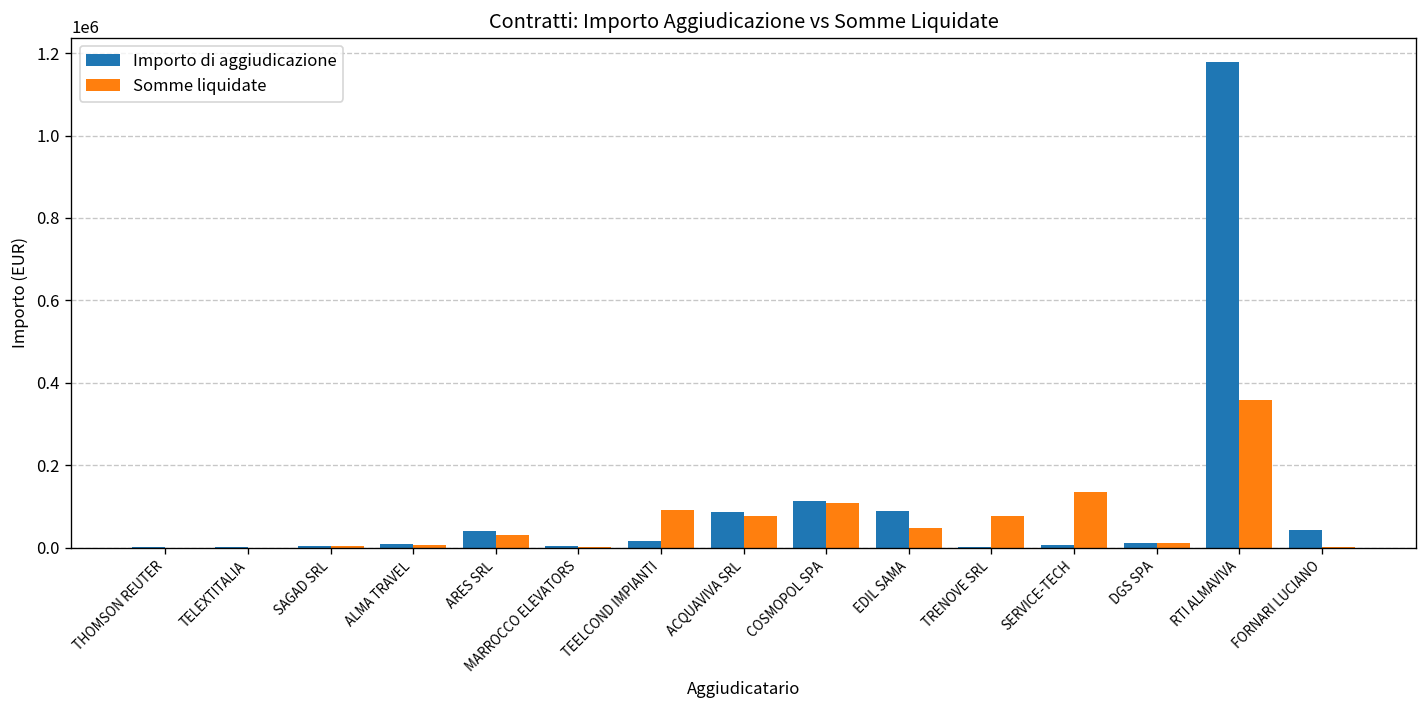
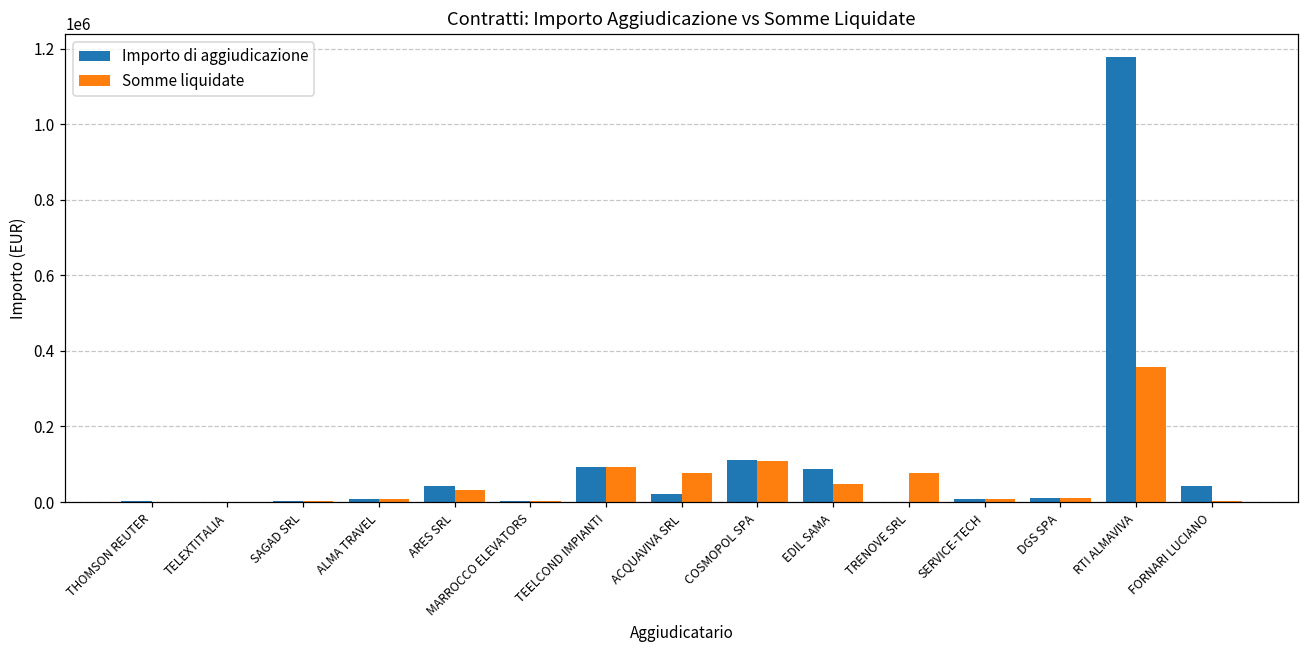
  {
    "Importo di aggiudicazione": {
      "ALMA TRAVEL": 10000,
      "ARES SRL": 40000,
-     "TEELCOND IMPIANTI": 20000,
-     "ACQUAVIVA SRL": 90000,
+     "TEELCOND IMPIANTI": 90000,
+     "ACQUAVIVA SRL": 20000,
      "COSMOPOL SPA": 110000,
      "EDIL SAMA": 90000,
      "SERVICE-TECH": 10000,
      "DGS SPA": 10000,
      "RTI ALMAVIVA": 1180000,
      "FORNARI LUCIANO": 40000
    },
    "Somme liquidate": {
      "THOMSON REUTER": 0,
      "TELEXTITALIA": 0,
      "ALMA TRAVEL": 10000,
      "ARES SRL": 30000,
      "TEELCOND IMPIANTI": 90000,
      "ACQUAVIVA SRL": 80000,
      "COSMOPOL SPA": 110000,
      "EDIL SAMA": 50000,
      "TRENOVE SRL": 80000,
-     "SERVICE-TECH": 130000,
+     "SERVICE-TECH": 10000,
      "DGS SPA": 10000,
      "RTI ALMAVIVA": 360000
    }
  }
